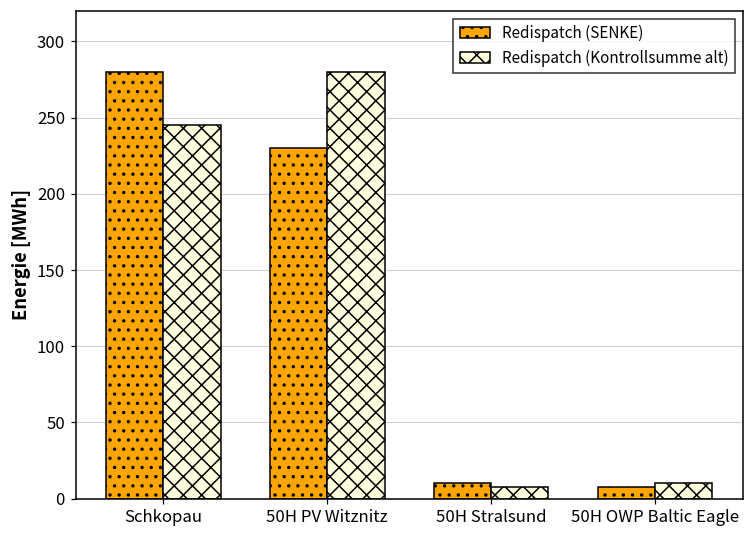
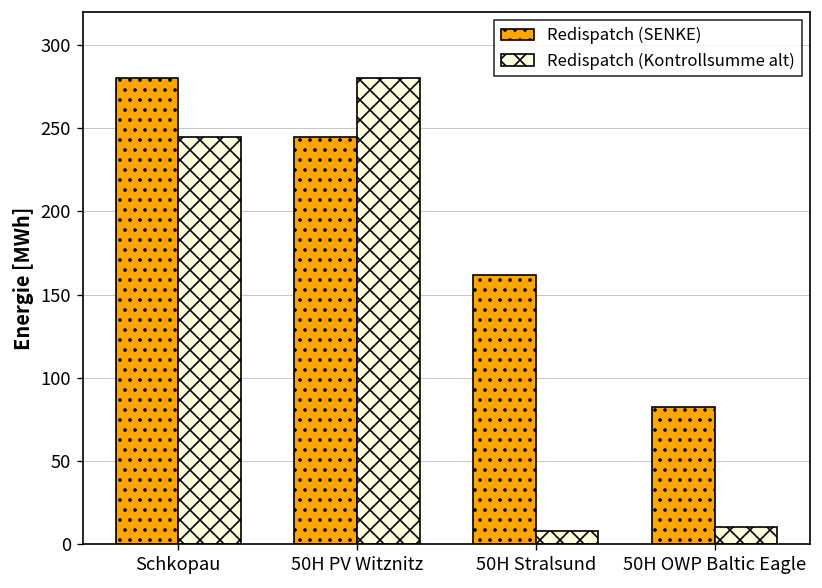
  {
    "Redispatch (SENKE)": {
      "Schkopau": 280,
-     "50H PV Witznitz": 230,
-     "50H Stralsund": 10,
-     "50H OWP Baltic Eagle": 8
+     "50H PV Witznitz": 245,
+     "50H Stralsund": 162,
+     "50H OWP Baltic Eagle": 82
    },
    "Redispatch (Kontrollsumme alt)": {
      "Schkopau": 245,
      "50H PV Witznitz": 280,
      "50H Stralsund": 8,
      "50H OWP Baltic Eagle": 10
    }
  }
